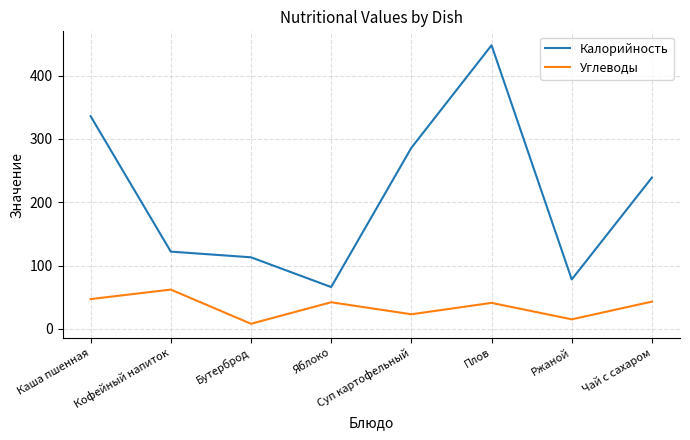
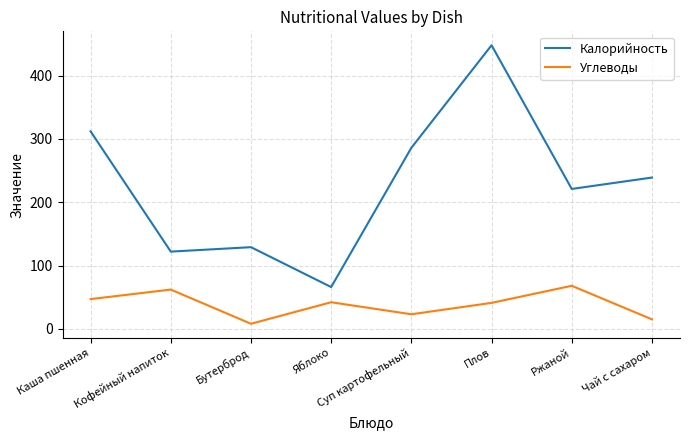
  {
    "Калорийность": {
-     "Каша пшенная": 340,
+     "Каша пшенная": 310,
      "Кофейный напиток": 120,
-     "Бутерброд": 110,
+     "Бутерброд": 130,
      "Яблоко": 70,
      "Суп картофельный": 290,
      "Плов": 450,
-     "Ржаной": 80,
+     "Ржаной": 220,
      "Чай с сахаром": 240
    },
    "Углеводы": {
      "Каша пшенная": 50,
      "Кофейный напиток": 60,
      "Бутерброд": 10,
      "Яблоко": 40,
      "Суп картофельный": 20,
      "Плов": 40,
-     "Ржаной": 20,
-     "Чай с сахаром": 40
+     "Ржаной": 70,
+     "Чай с сахаром": 20
    }
  }
